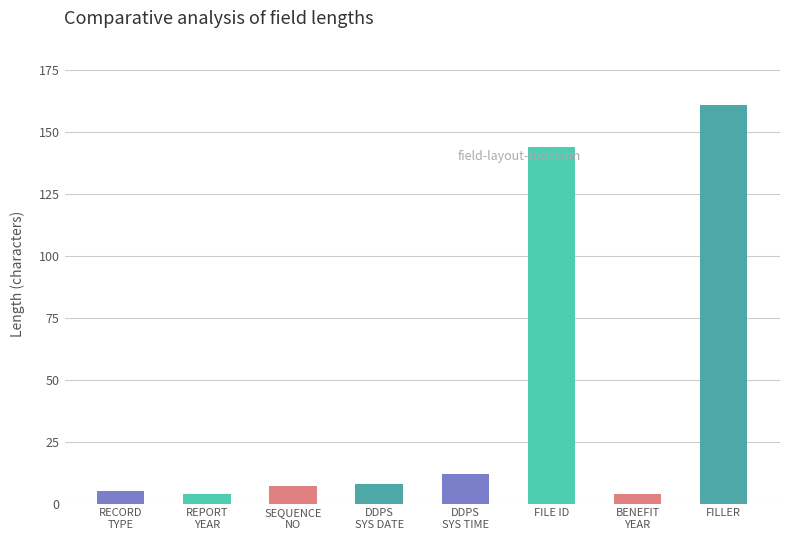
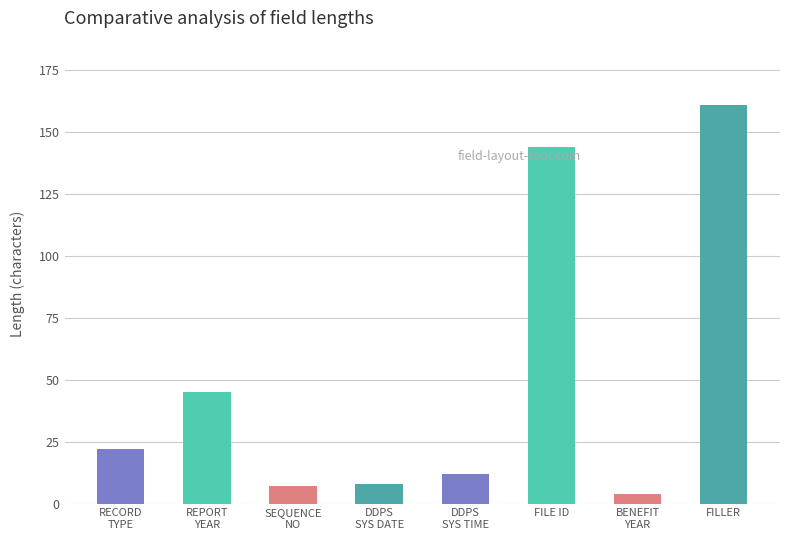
  {
-   "RECORD TYPE": 5,
-   "REPORT YEAR": 4,
+   "RECORD TYPE": 22,
+   "REPORT YEAR": 45,
    "SEQUENCE NO": 7,
    "DDPS SYS DATE": 8,
    "DDPS SYS TIME": 12,
    "FILE ID": 144,
    "BENEFIT YEAR": 4,
    "FILLER": 161
  }
